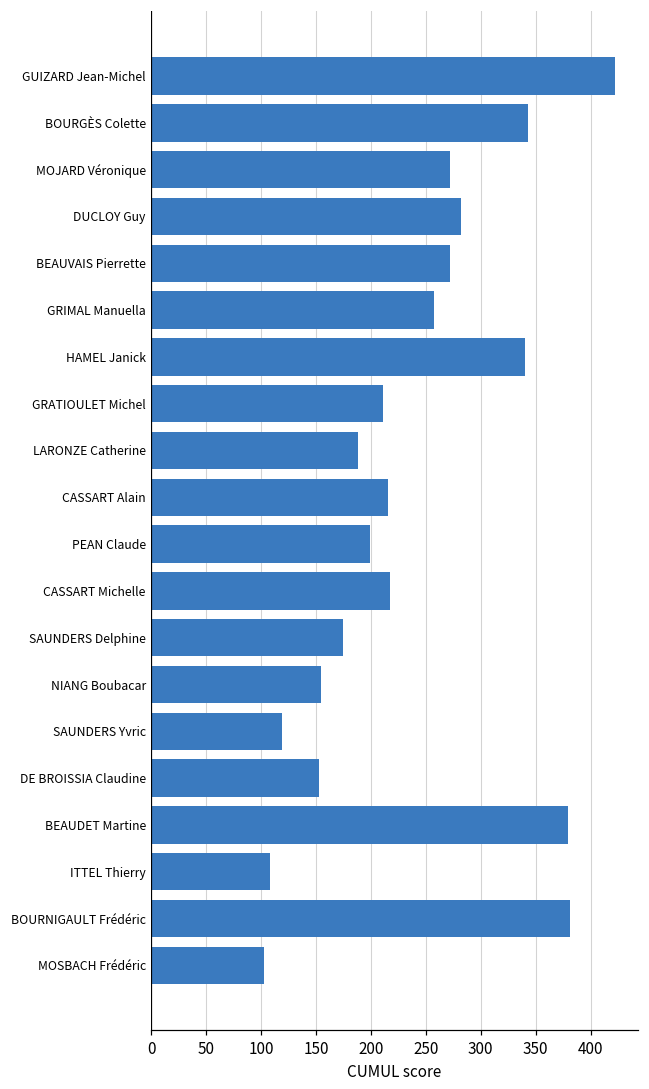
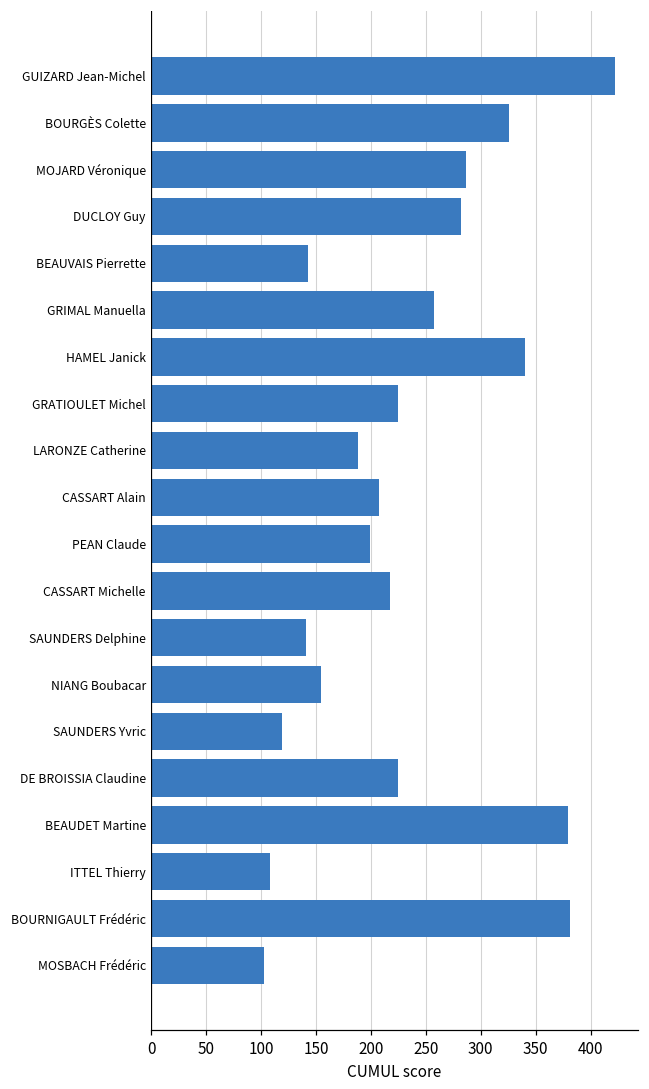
  {
    "GUIZARD Jean-Michel": 420,
-   "BOURGÈS Colette": 340,
-   "MOJARD Véronique": 270,
+   "BOURGÈS Colette": 330,
+   "MOJARD Véronique": 290,
    "DUCLOY Guy": 280,
-   "BEAUVAIS Pierrette": 270,
+   "BEAUVAIS Pierrette": 140,
    "GRIMAL Manuella": 260,
    "HAMEL Janick": 340,
-   "GRATIOULET Michel": 210,
+   "GRATIOULET Michel": 230,
    "LARONZE Catherine": 190,
-   "CASSART Alain": 220,
+   "CASSART Alain": 210,
    "PEAN Claude": 200,
    "CASSART Michelle": 220,
-   "SAUNDERS Delphine": 180,
+   "SAUNDERS Delphine": 140,
    "NIANG Boubacar": 160,
    "SAUNDERS Yvric": 120,
-   "DE BROISSIA Claudine": 150,
+   "DE BROISSIA Claudine": 230,
    "BEAUDET Martine": 380,
    "ITTEL Thierry": 110,
    "BOURNIGAULT Frédéric": 380,
    "MOSBACH Frédéric": 100
  }
